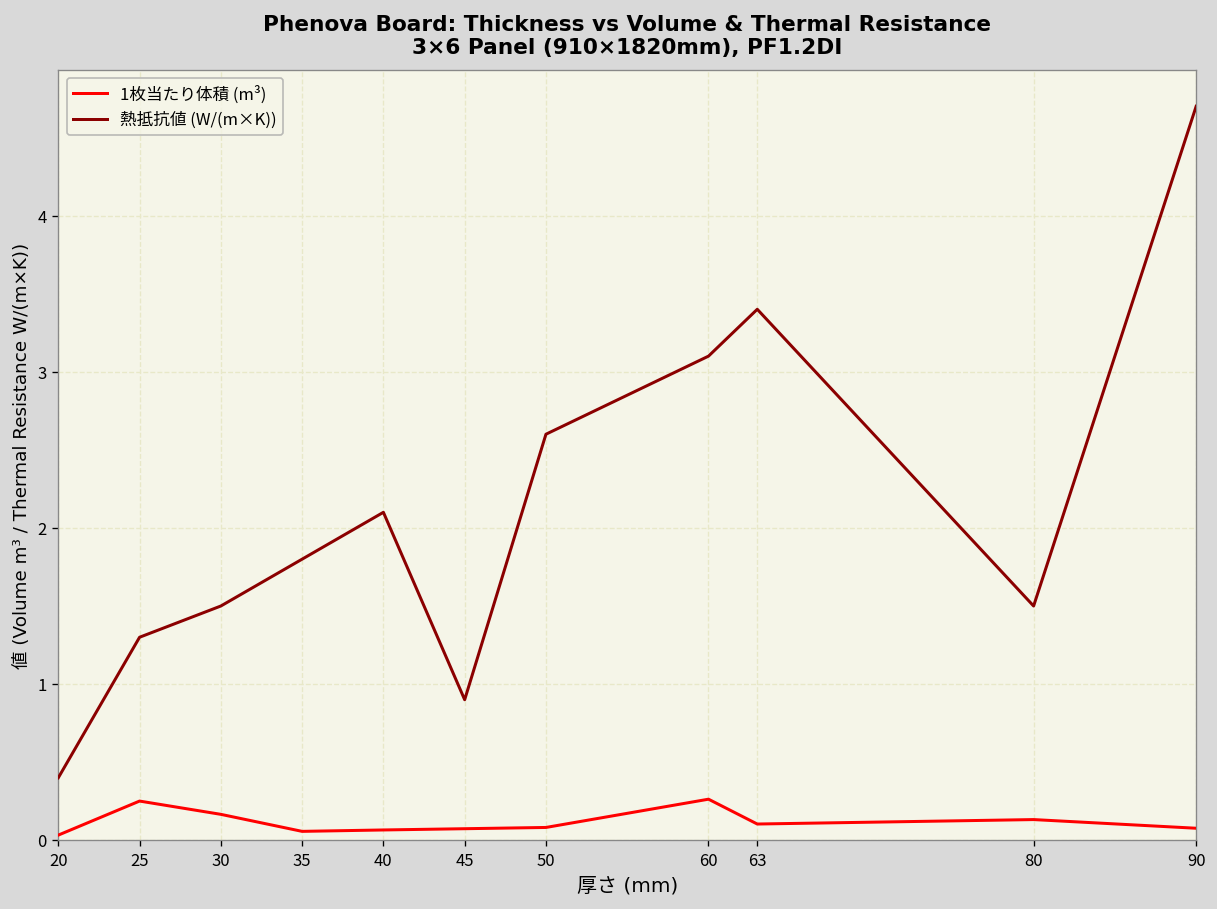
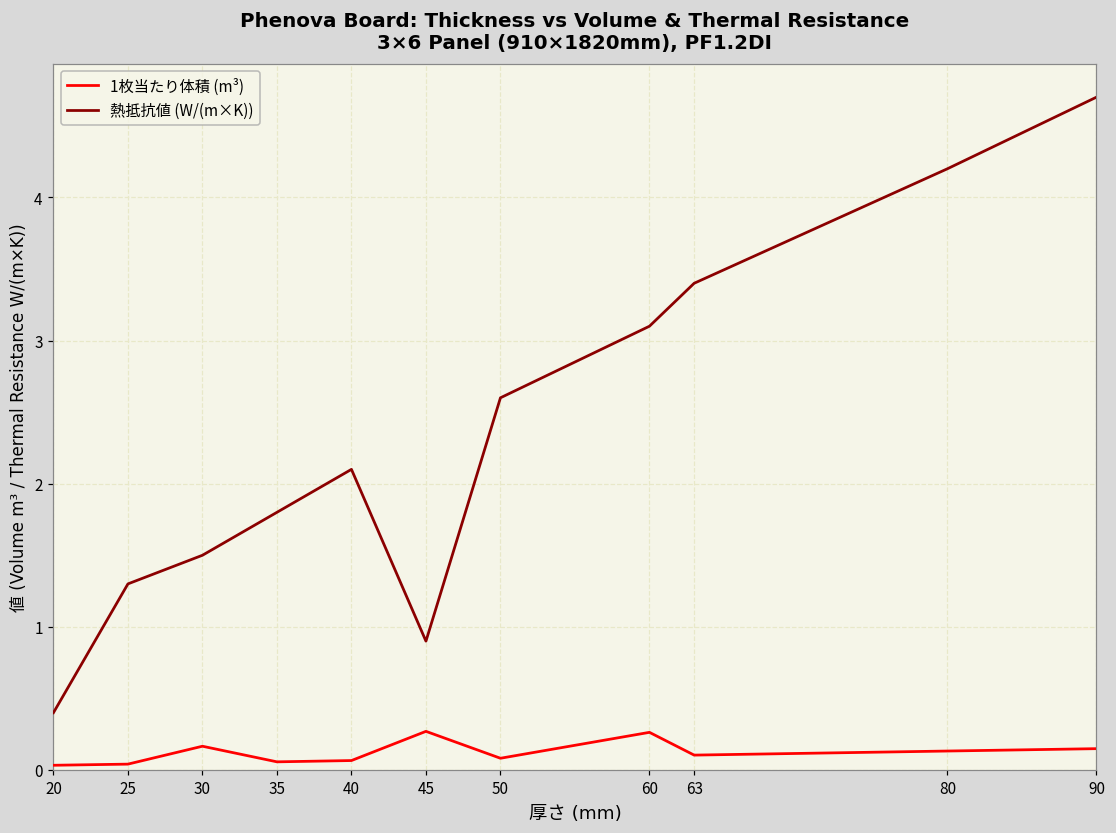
  {
    "1枚当たり体積 (m³)": {
      "20": 0.03,
-     "25": 0.25,
+     "25": 0.04,
      "30": 0.17,
      "35": 0.06,
      "40": 0.07,
-     "45": 0.07,
+     "45": 0.27,
      "50": 0.08,
      "60": 0.26,
      "63": 0.10,
      "80": 0.13,
-     "90": 0.08
+     "90": 0.15
    },
    "熱抵抗値 (W/(m×K))": {
      "20": 0.4,
      "25": 1.3,
      "30": 1.5,
      "35": 1.8,
      "40": 2.1,
      "45": 0.9,
      "50": 2.6,
      "60": 3.1,
      "63": 3.4,
-     "80": 1.5,
+     "80": 4.2,
      "90": 4.7
    }
  }
